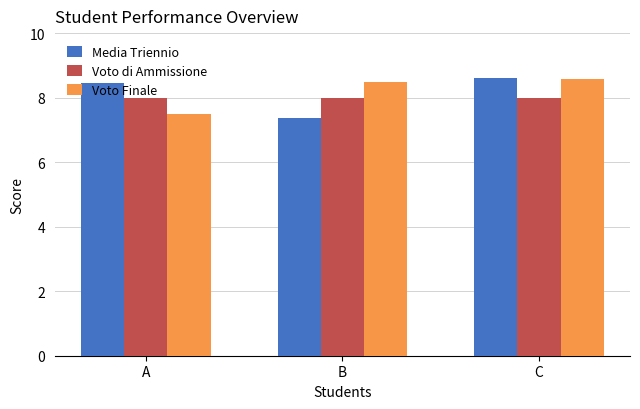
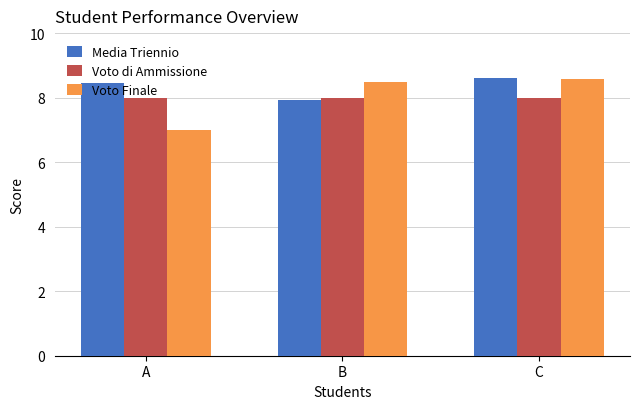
  {
    "Media Triennio": {
      "A": 8.4,
-     "B": 7.4,
+     "B": 7.9,
      "C": 8.6
    },
    "Voto di Ammissione": {
      "A": 8.0,
      "B": 8.0,
      "C": 8.0
    },
    "Voto Finale": {
-     "A": 7.5,
+     "A": 7.0,
      "B": 8.5,
      "C": 8.6
    }
  }
